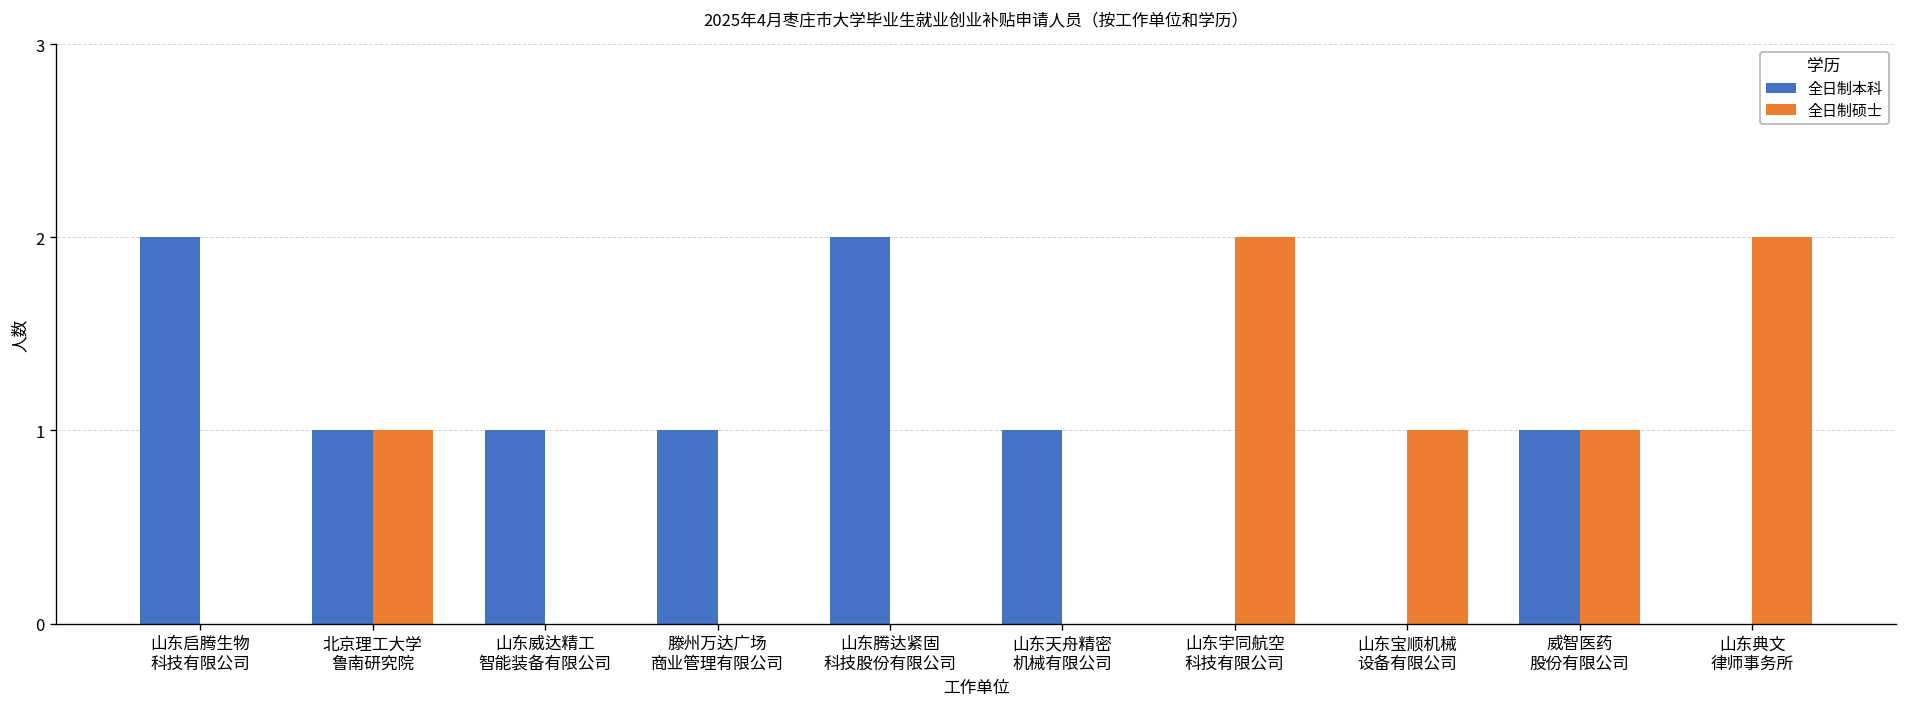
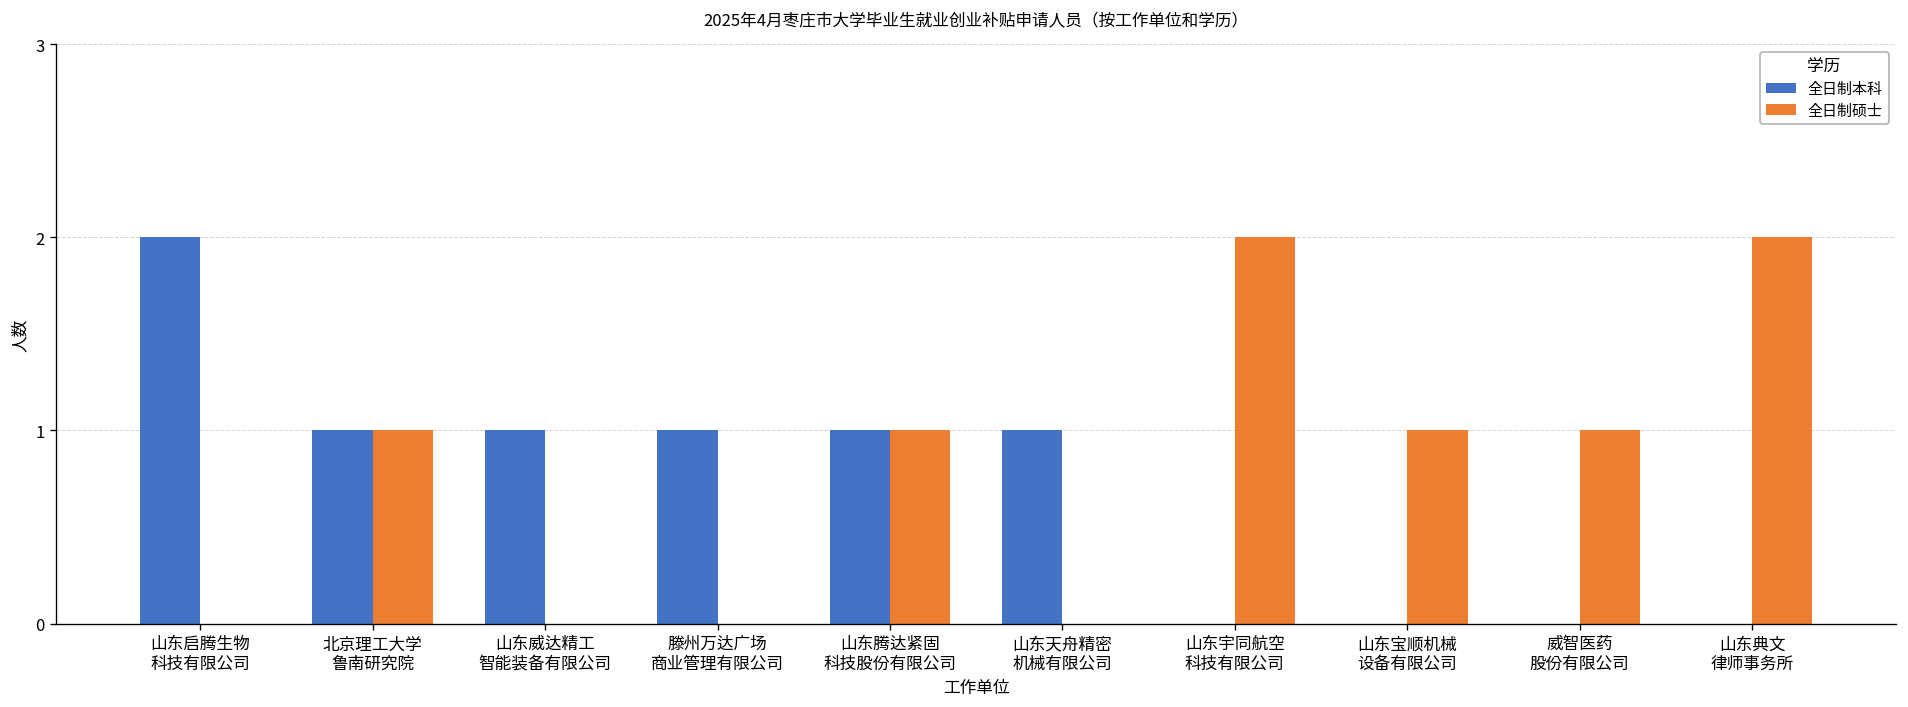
  {
    "全日制本科": {
      "山东启腾生物 科技有限公司": 2,
      "北京理工大学 鲁南研究院": 1,
      "山东威达精工 智能装备有限公司": 1,
      "滕州万达广场 商业管理有限公司": 1,
-     "山东腾达紧固 科技股份有限公司": 2,
+     "山东腾达紧固 科技股份有限公司": 1,
      "山东天舟精密 机械有限公司": 1,
      "山东宇同航空 科技有限公司": 0,
      "山东宝顺机械 设备有限公司": 0,
-     "威智医药 股份有限公司": 1,
+     "威智医药 股份有限公司": 0,
      "山东典文 律师事务所": 0
    },
    "全日制硕士": {
      "山东启腾生物 科技有限公司": 0,
      "北京理工大学 鲁南研究院": 1,
      "山东威达精工 智能装备有限公司": 0,
      "滕州万达广场 商业管理有限公司": 0,
-     "山东腾达紧固 科技股份有限公司": 0,
+     "山东腾达紧固 科技股份有限公司": 1,
      "山东天舟精密 机械有限公司": 0,
      "山东宇同航空 科技有限公司": 2,
      "山东宝顺机械 设备有限公司": 1,
      "威智医药 股份有限公司": 1,
      "山东典文 律师事务所": 2
    }
  }
